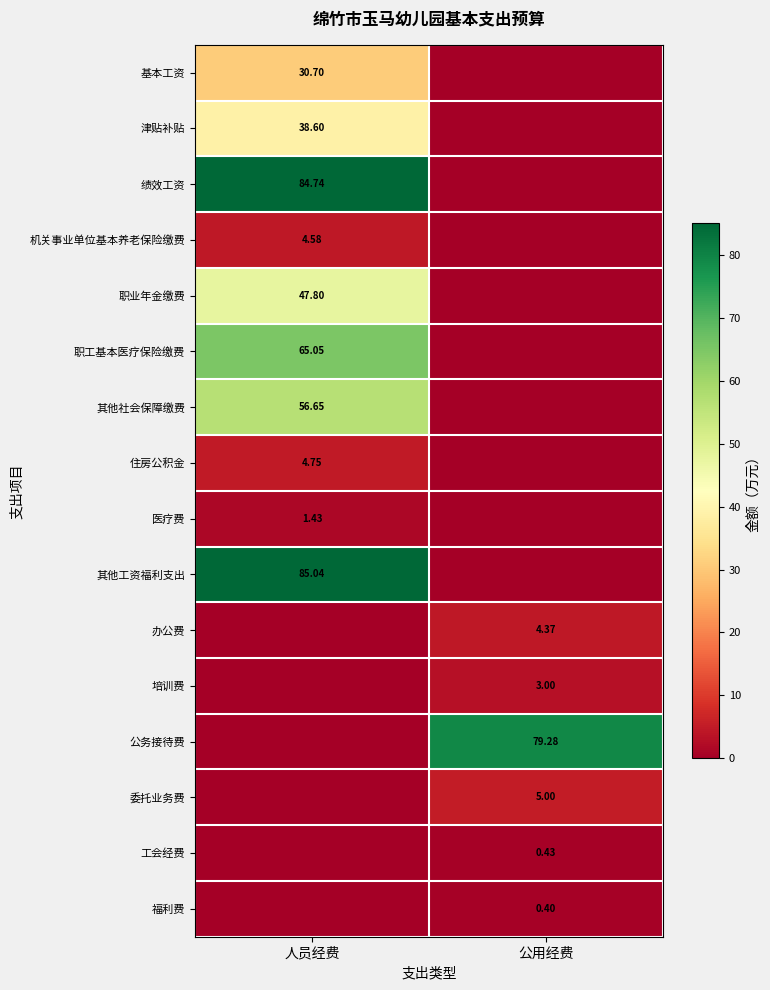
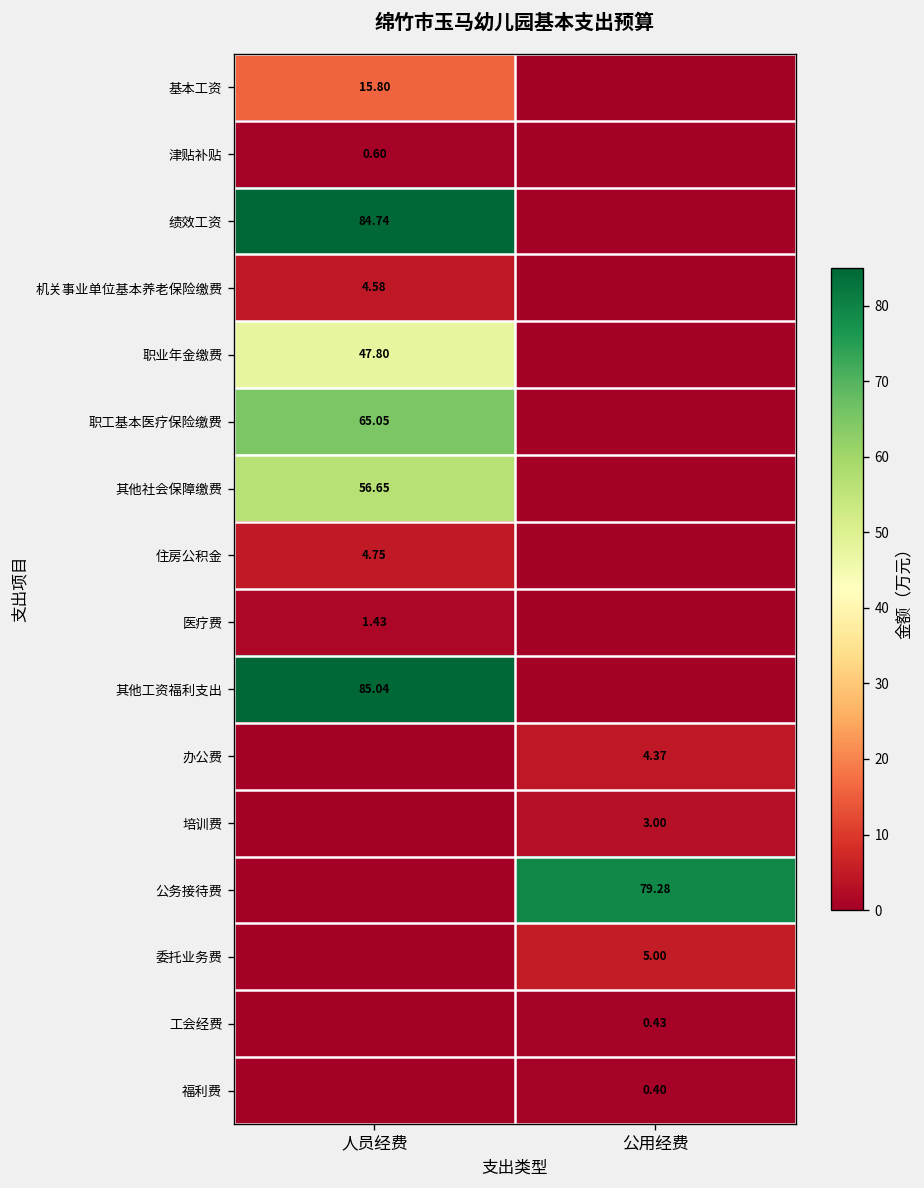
  {
    "基本工资": {
-     "人员经费": 30.70
+     "人员经费": 15.80
    },
    "津贴补贴": {
-     "人员经费": 38.60
+     "人员经费": 0.60
    },
    "绩效工资": {
      "人员经费": 84.74
    },
    "机关事业单位基本养老保险缴费": {
      "人员经费": 4.58
    },
    "职业年金缴费": {
      "人员经费": 47.80
    },
    "职工基本医疗保险缴费": {
      "人员经费": 65.05
    },
    "其他社会保障缴费": {
      "人员经费": 56.65
    },
    "住房公积金": {
      "人员经费": 4.75
    },
    "医疗费": {
      "人员经费": 1.43
    },
    "其他工资福利支出": {
      "人员经费": 85.04
    },
    "办公费": {
      "公用经费": 4.37
    },
    "培训费": {
      "公用经费": 3.00
    },
    "公务接待费": {
      "公用经费": 79.28
    },
    "委托业务费": {
      "公用经费": 5.00
    },
    "工会经费": {
      "公用经费": 0.43
    },
    "福利费": {
      "公用经费": 0.40
    }
  }
